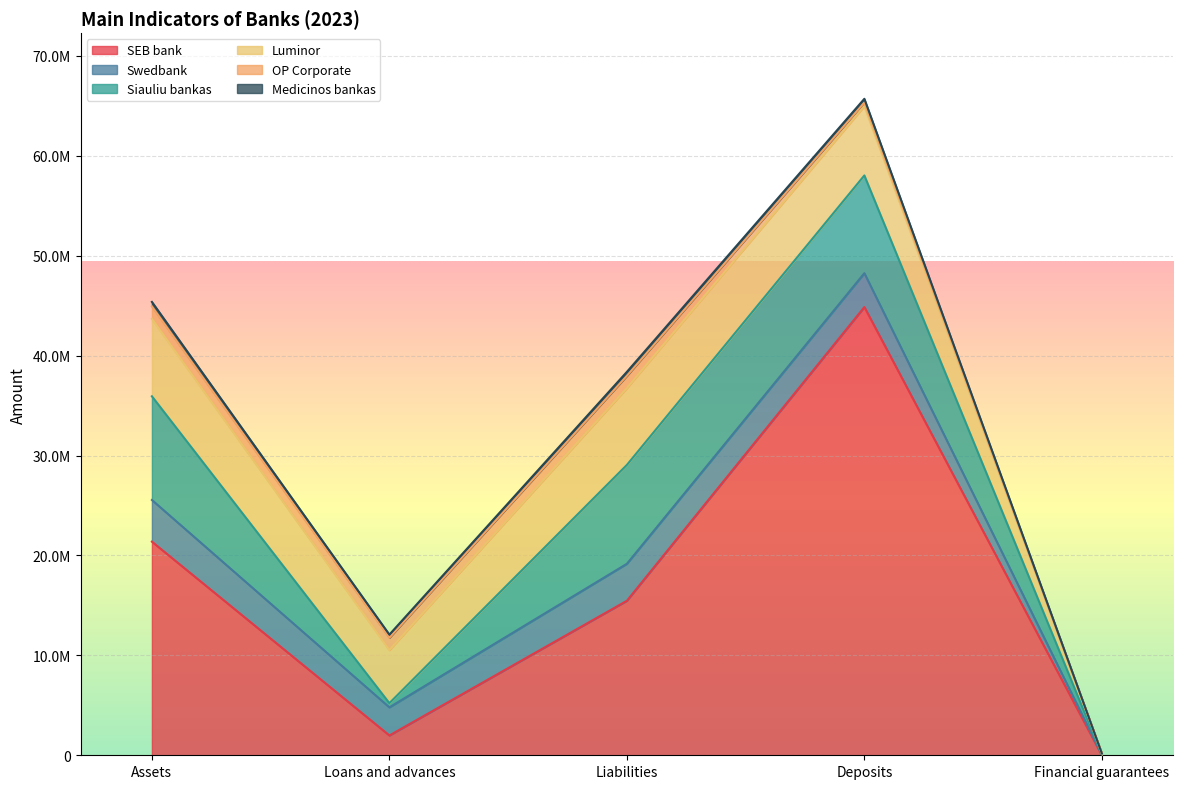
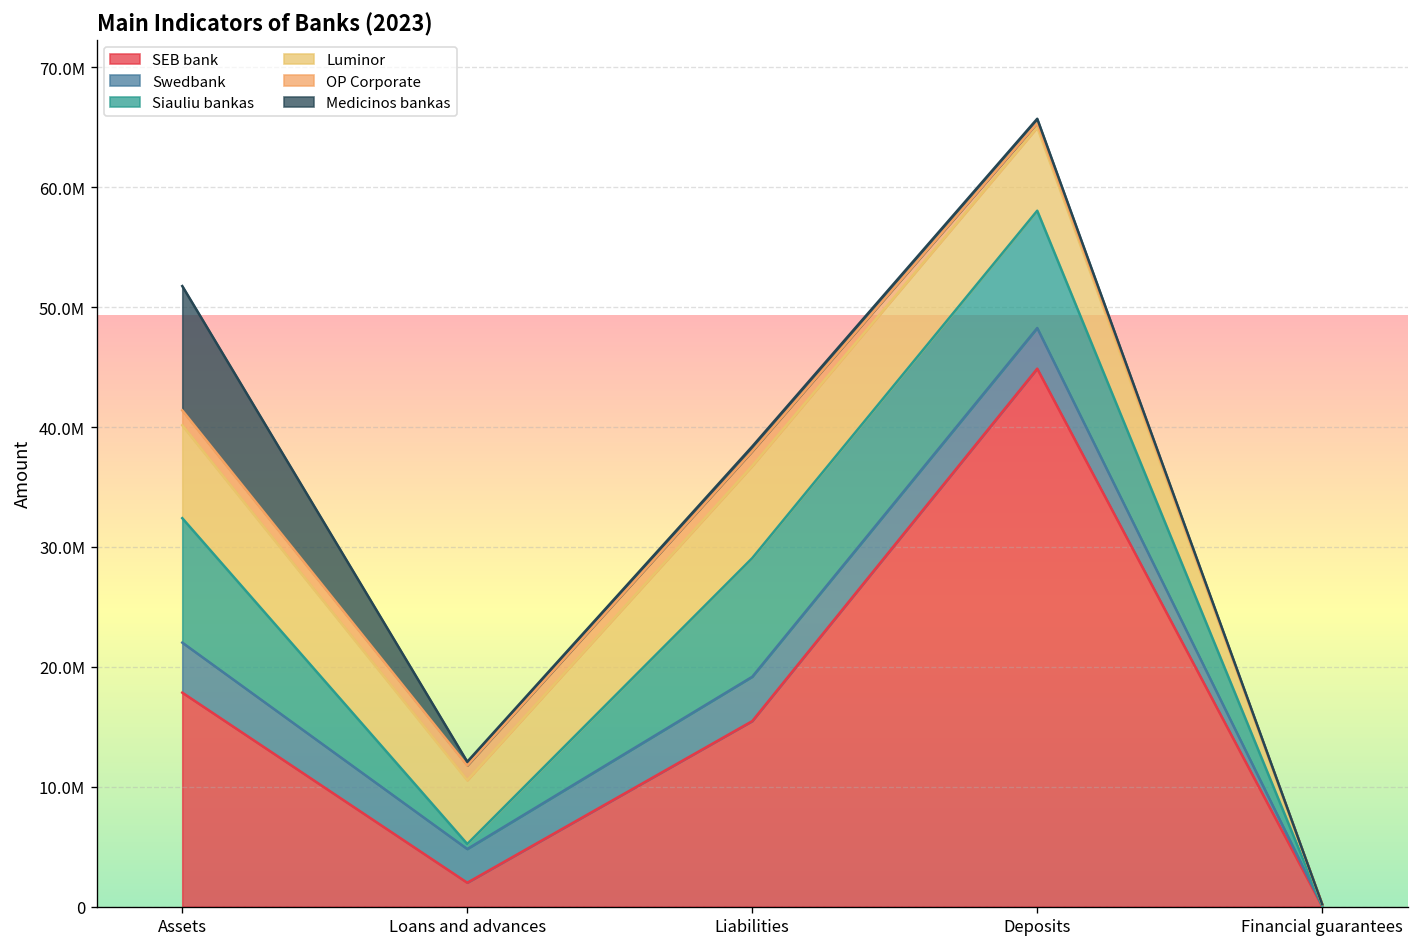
  {
    "SEB bank": {
-     "Assets": 21000000,
+     "Assets": 18000000,
      "Loans and advances": 2000000,
      "Liabilities": 15000000,
      "Deposits": 45000000
    },
    "Medicinos bankas": {
-     "Assets": 0,
+     "Assets": 10000000,
      "Loans and advances": 0,
      "Liabilities": 0,
      "Deposits": 0
    }
  }
